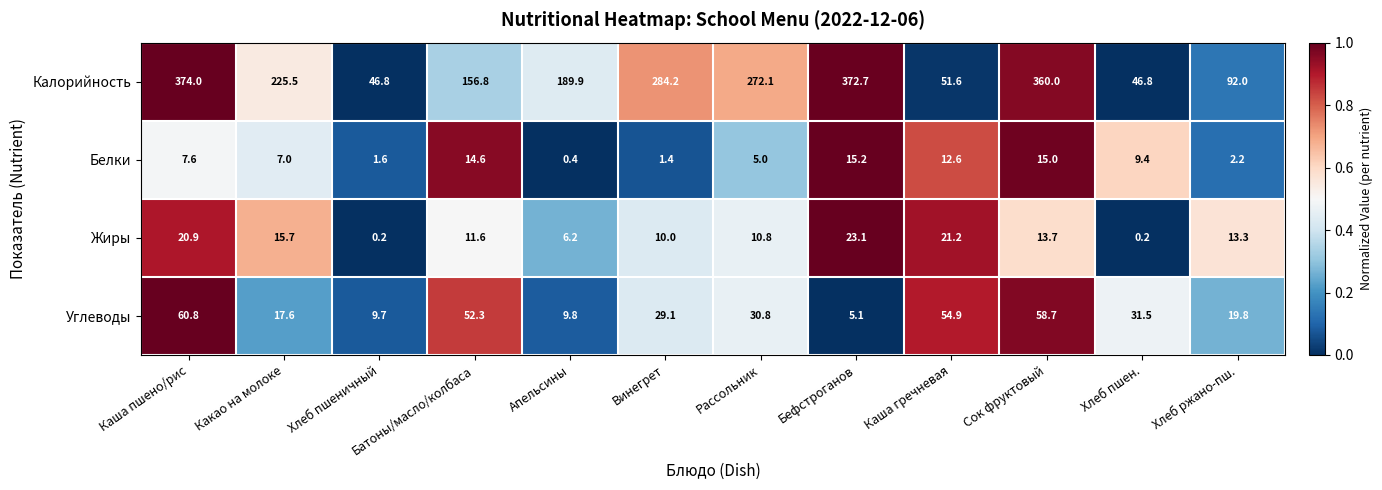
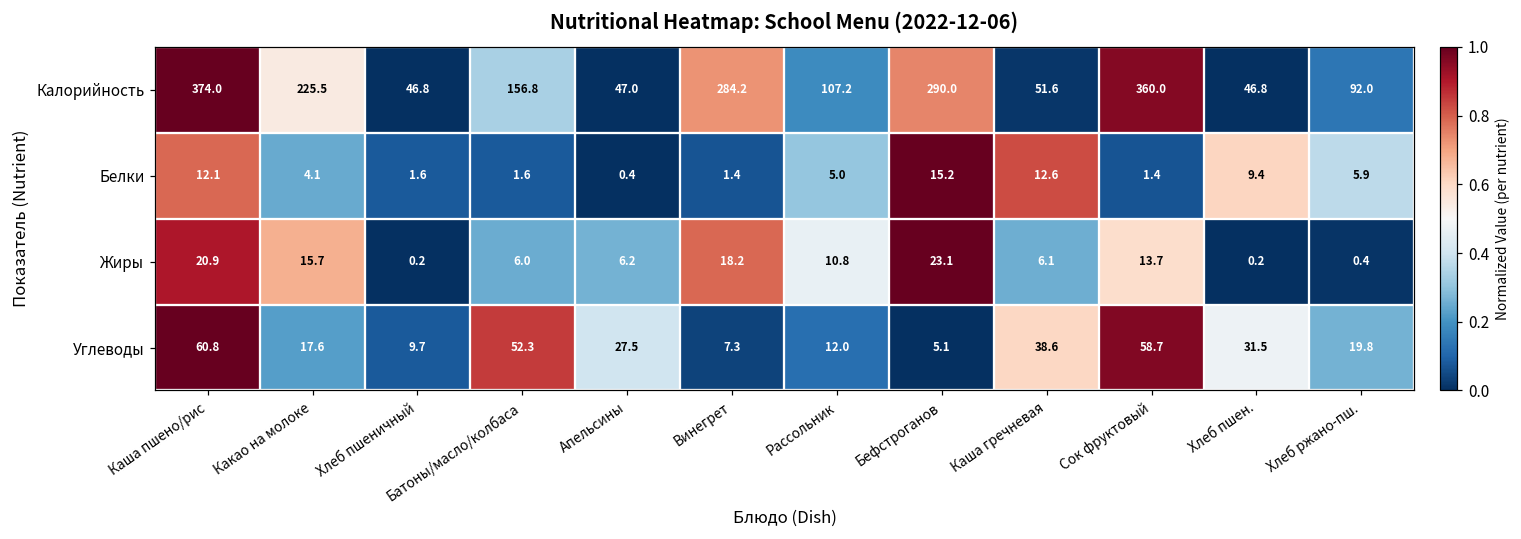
  {
    "Калорийность": {
      "Каша пшено/рис": 374.0,
      "Какао на молоке": 225.5,
      "Хлеб пшеничный": 46.8,
      "Батоны/масло/колбаса": 156.8,
-     "Апельсины": 189.9,
+     "Апельсины": 47.0,
      "Винегрет": 284.2,
-     "Рассольник": 272.1,
-     "Бефстроганов": 372.7,
+     "Рассольник": 107.2,
+     "Бефстроганов": 290.0,
      "Каша гречневая": 51.6,
      "Сок фруктовый": 360.0,
      "Хлеб пшен.": 46.8,
      "Хлеб ржано-пш.": 92.0
    },
    "Белки": {
-     "Каша пшено/рис": 7.6,
-     "Какао на молоке": 7.0,
+     "Каша пшено/рис": 12.1,
+     "Какао на молоке": 4.1,
      "Хлеб пшеничный": 1.6,
-     "Батоны/масло/колбаса": 14.6,
+     "Батоны/масло/колбаса": 1.6,
      "Апельсины": 0.4,
      "Винегрет": 1.4,
      "Рассольник": 5.0,
      "Бефстроганов": 15.2,
      "Каша гречневая": 12.6,
-     "Сок фруктовый": 15.0,
+     "Сок фруктовый": 1.4,
      "Хлеб пшен.": 9.4,
-     "Хлеб ржано-пш.": 2.2
+     "Хлеб ржано-пш.": 5.9
    },
    "Жиры": {
      "Каша пшено/рис": 20.9,
      "Какао на молоке": 15.7,
      "Хлеб пшеничный": 0.2,
-     "Батоны/масло/колбаса": 11.6,
+     "Батоны/масло/колбаса": 6.0,
      "Апельсины": 6.2,
-     "Винегрет": 10.0,
+     "Винегрет": 18.2,
      "Рассольник": 10.8,
      "Бефстроганов": 23.1,
-     "Каша гречневая": 21.2,
+     "Каша гречневая": 6.1,
      "Сок фруктовый": 13.7,
      "Хлеб пшен.": 0.2,
-     "Хлеб ржано-пш.": 13.3
+     "Хлеб ржано-пш.": 0.4
    },
    "Углеводы": {
      "Каша пшено/рис": 60.8,
      "Какао на молоке": 17.6,
      "Хлеб пшеничный": 9.7,
      "Батоны/масло/колбаса": 52.3,
-     "Апельсины": 9.8,
-     "Винегрет": 29.1,
-     "Рассольник": 30.8,
+     "Апельсины": 27.5,
+     "Винегрет": 7.3,
+     "Рассольник": 12.0,
      "Бефстроганов": 5.1,
-     "Каша гречневая": 54.9,
+     "Каша гречневая": 38.6,
      "Сок фруктовый": 58.7,
      "Хлеб пшен.": 31.5,
      "Хлеб ржано-пш.": 19.8
    }
  }
